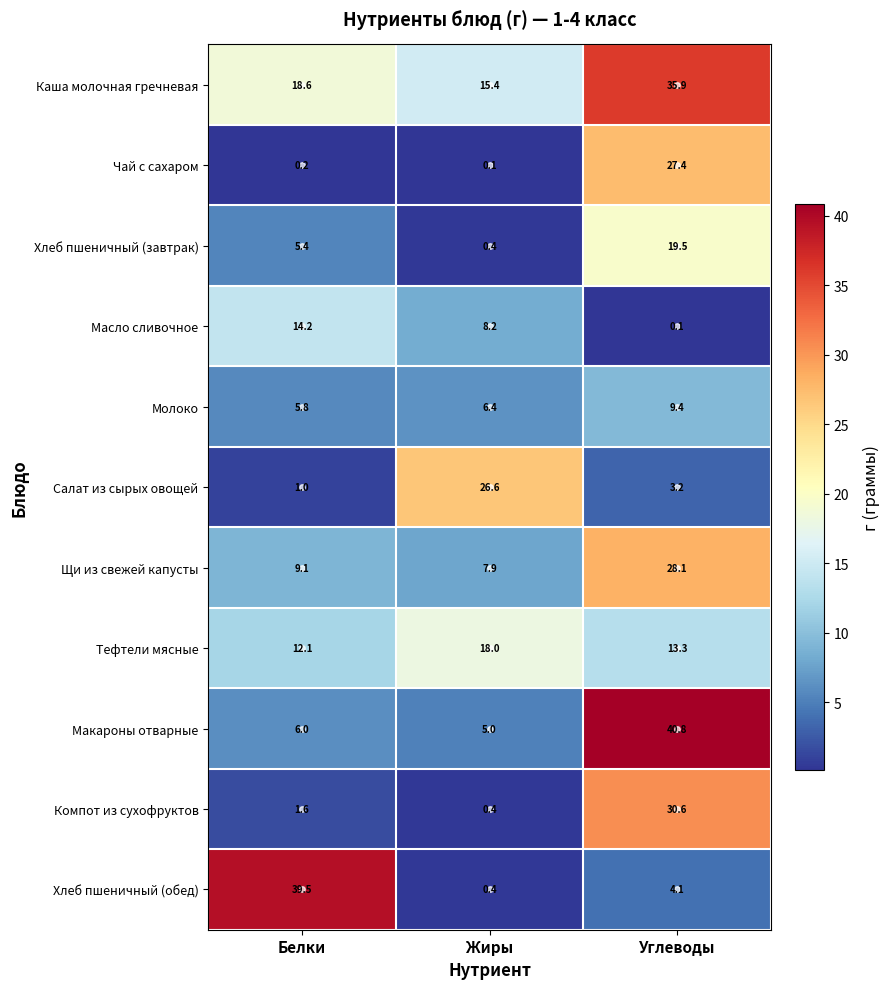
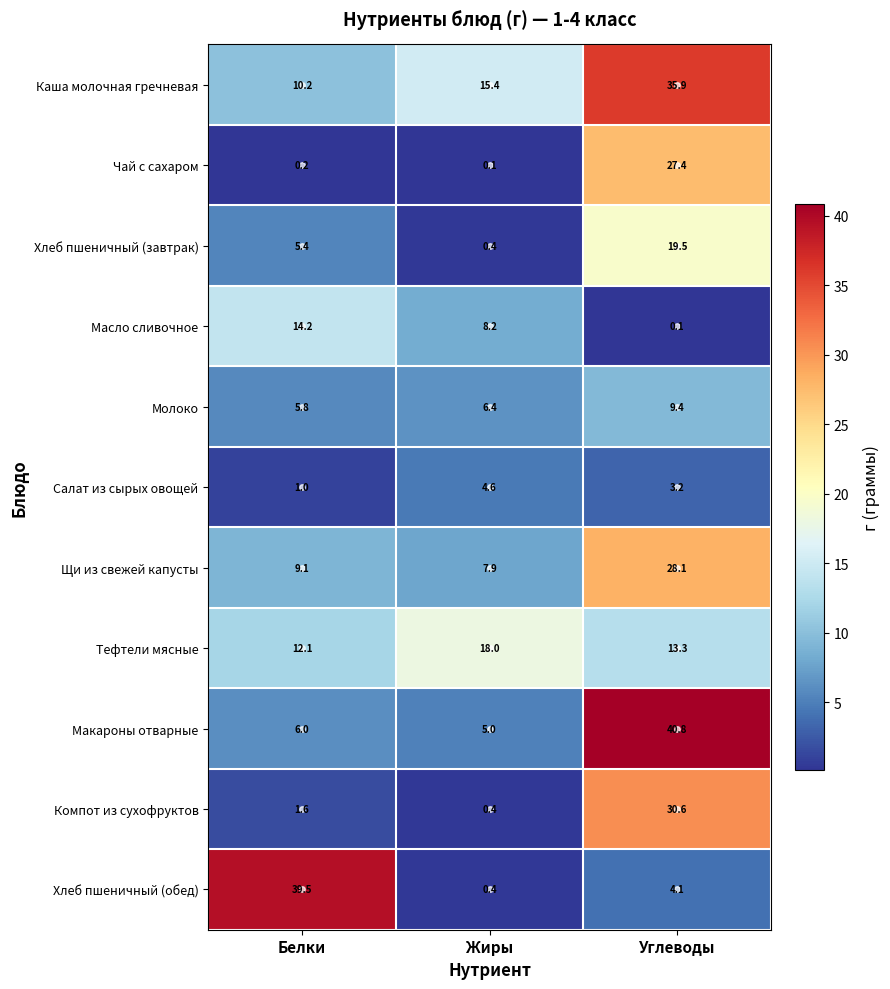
  {
    "Каша молочная гречневая": {
-     "Белки": 18.6
+     "Белки": 10.2
    },
    "Салат из сырых овощей": {
-     "Жиры": 26.6
+     "Жиры": 4.6
    }
  }
